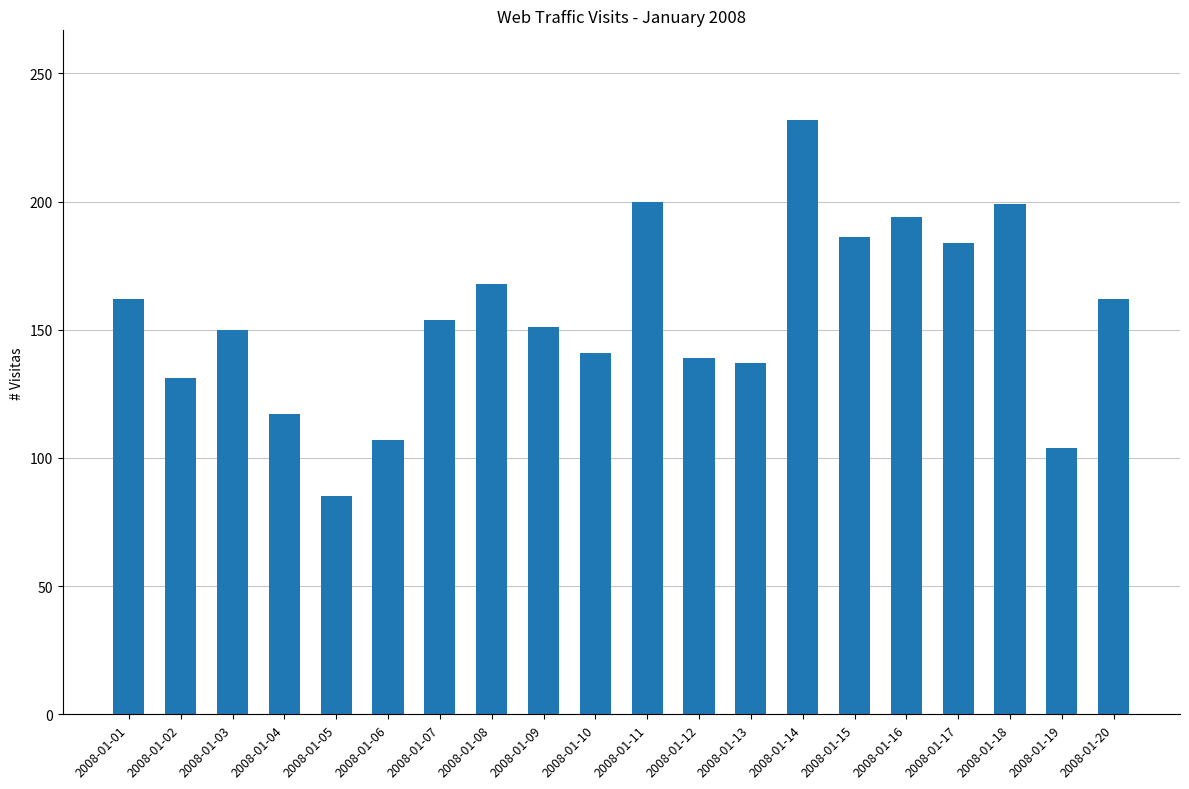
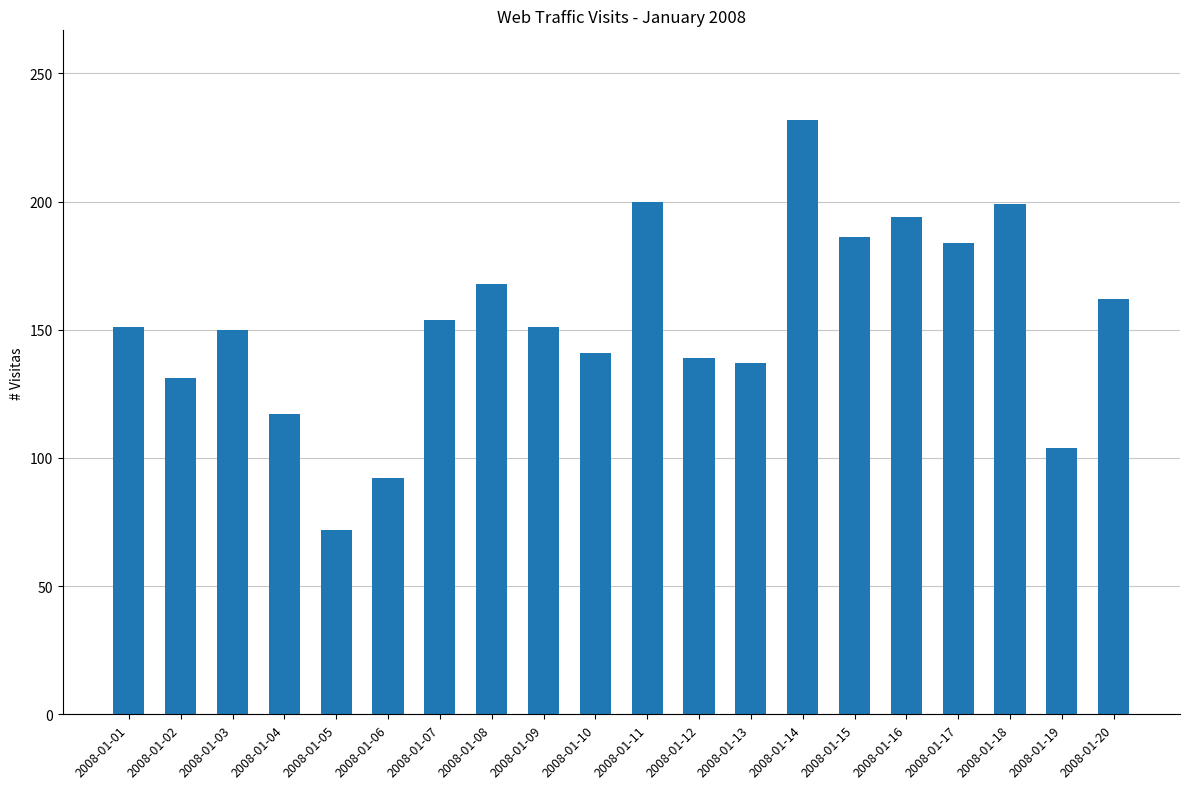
  {
-   "2008-01-01": 162,
+   "2008-01-01": 151,
    "2008-01-02": 131,
    "2008-01-03": 150,
    "2008-01-04": 117,
-   "2008-01-05": 85,
-   "2008-01-06": 107,
+   "2008-01-05": 72,
+   "2008-01-06": 92,
    "2008-01-07": 154,
    "2008-01-08": 168,
    "2008-01-09": 151,
    "2008-01-10": 141,
    "2008-01-11": 200,
    "2008-01-12": 139,
    "2008-01-13": 137,
    "2008-01-14": 232,
    "2008-01-15": 186,
    "2008-01-16": 194,
    "2008-01-17": 184,
    "2008-01-18": 199,
    "2008-01-19": 104,
    "2008-01-20": 162
  }
